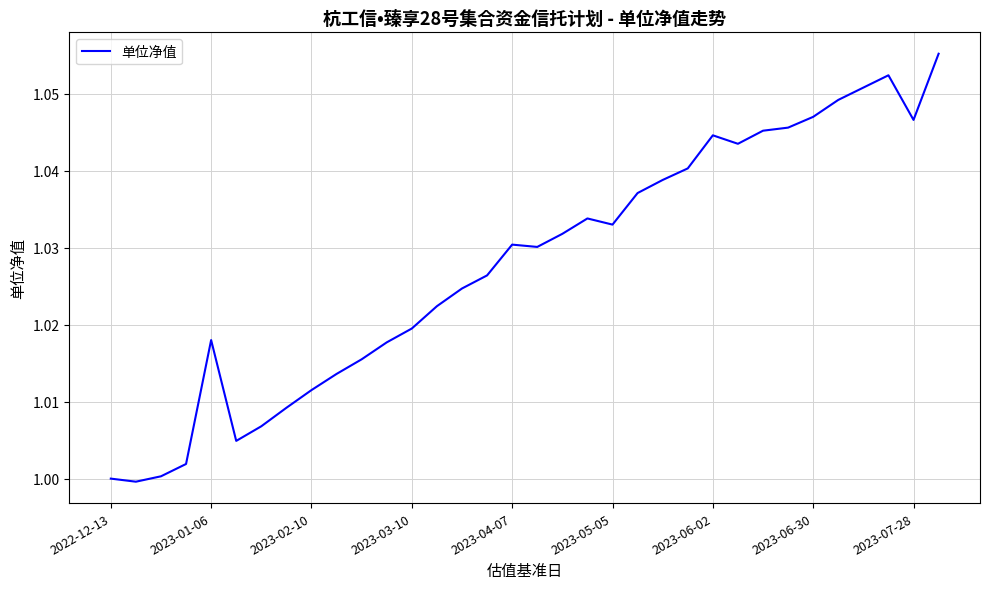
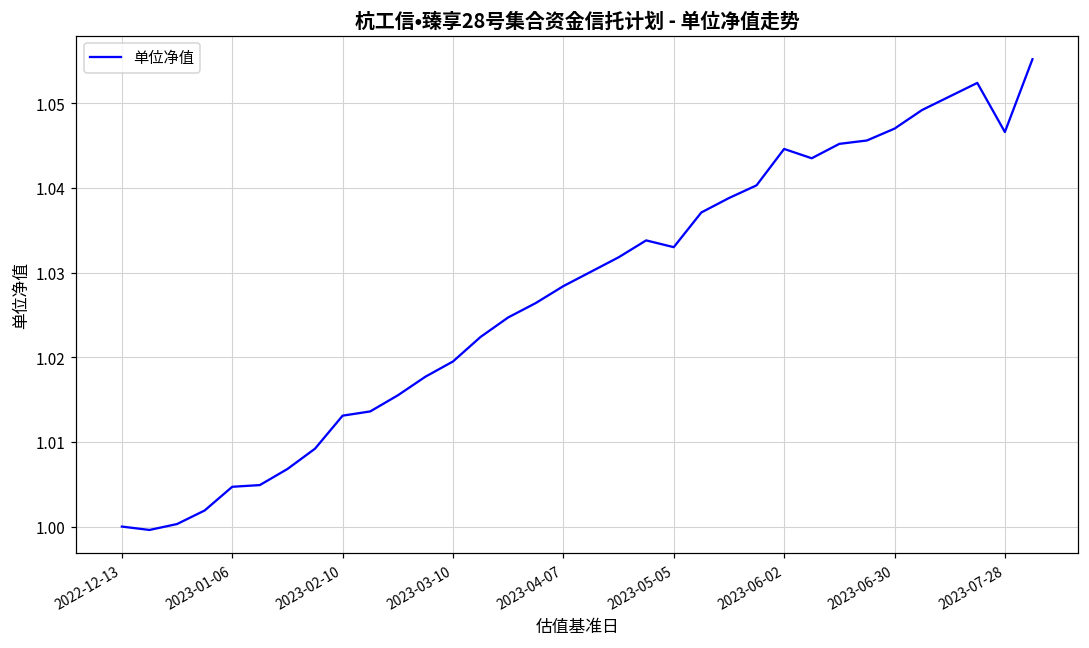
  {
    "2022-12-13": 1.000,
-   "2023-01-06": 1.018,
-   "2023-02-10": 1.012,
+   "2023-01-06": 1.005,
+   "2023-02-10": 1.013,
    "2023-03-10": 1.020,
-   "2023-04-07": 1.030,
+   "2023-04-07": 1.028,
    "2023-05-05": 1.033,
    "2023-06-02": 1.045,
    "2023-06-30": 1.047,
    "2023-07-28": 1.047
  }
